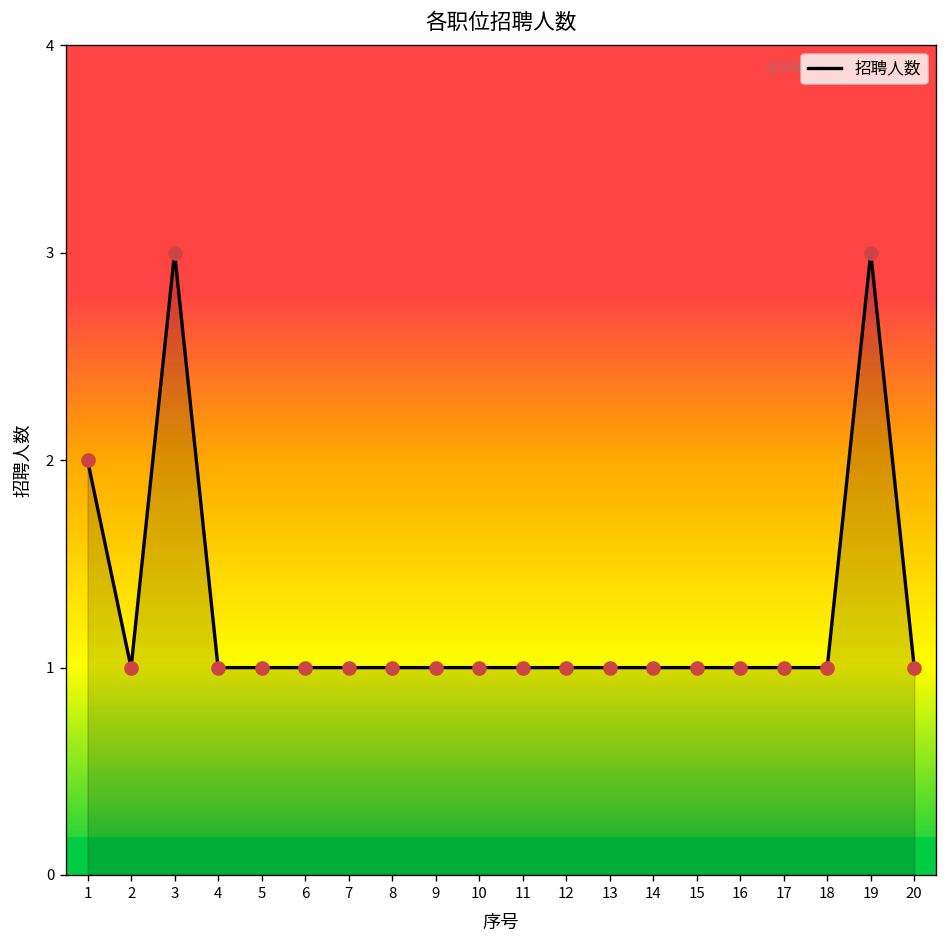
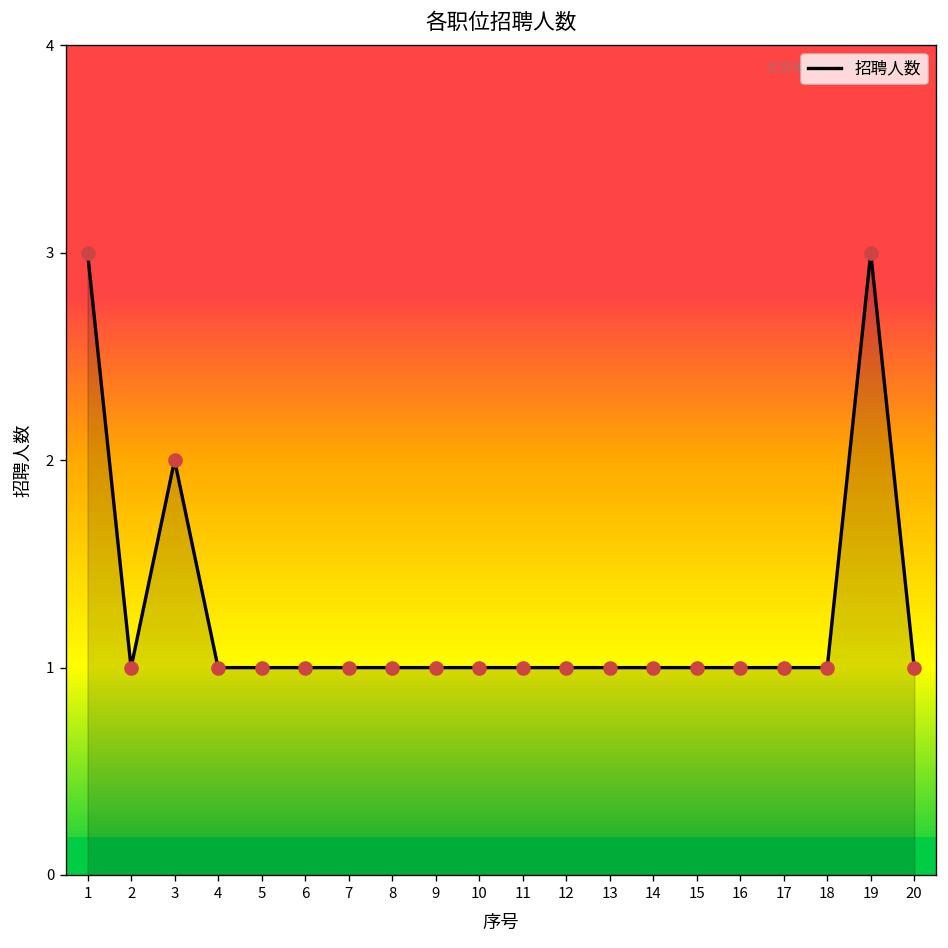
  {
-   "1": 2,
+   "1": 3,
    "2": 1,
-   "3": 3,
+   "3": 2,
    "4": 1,
    "5": 1,
    "6": 1,
    "7": 1,
    "8": 1,
    "9": 1,
    "10": 1,
    "11": 1,
    "12": 1,
    "13": 1,
    "14": 1,
    "15": 1,
    "16": 1,
    "17": 1,
    "18": 1,
    "19": 3,
    "20": 1
  }
